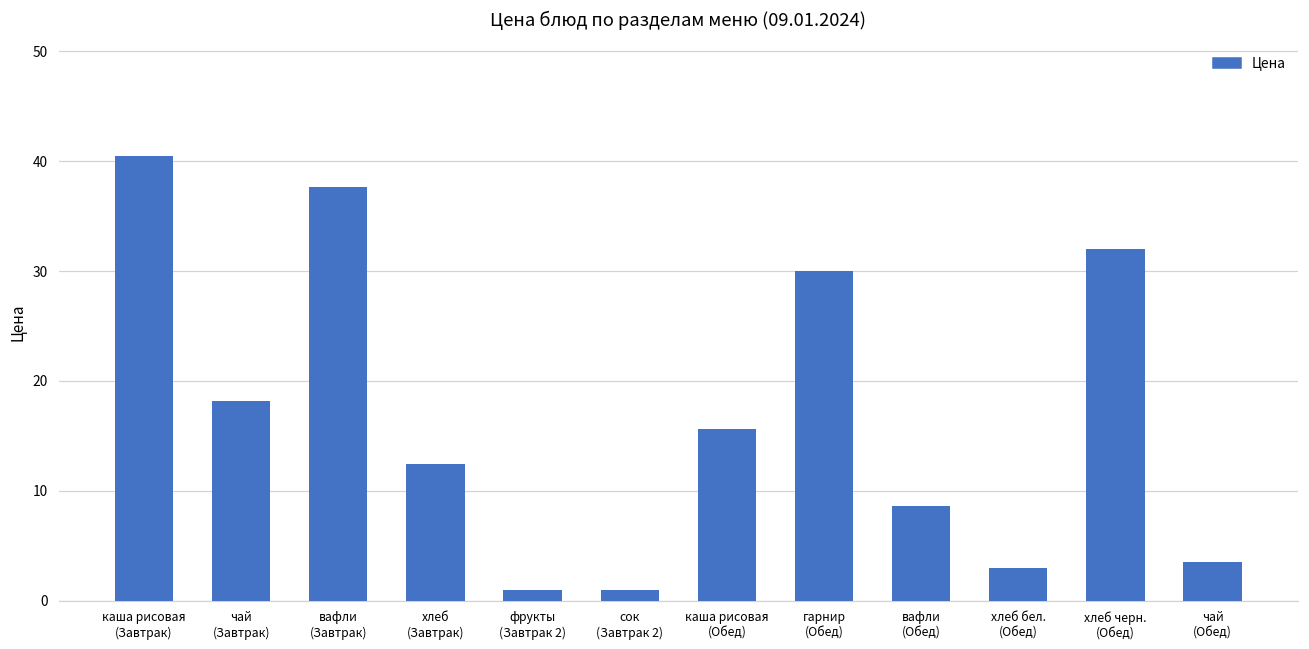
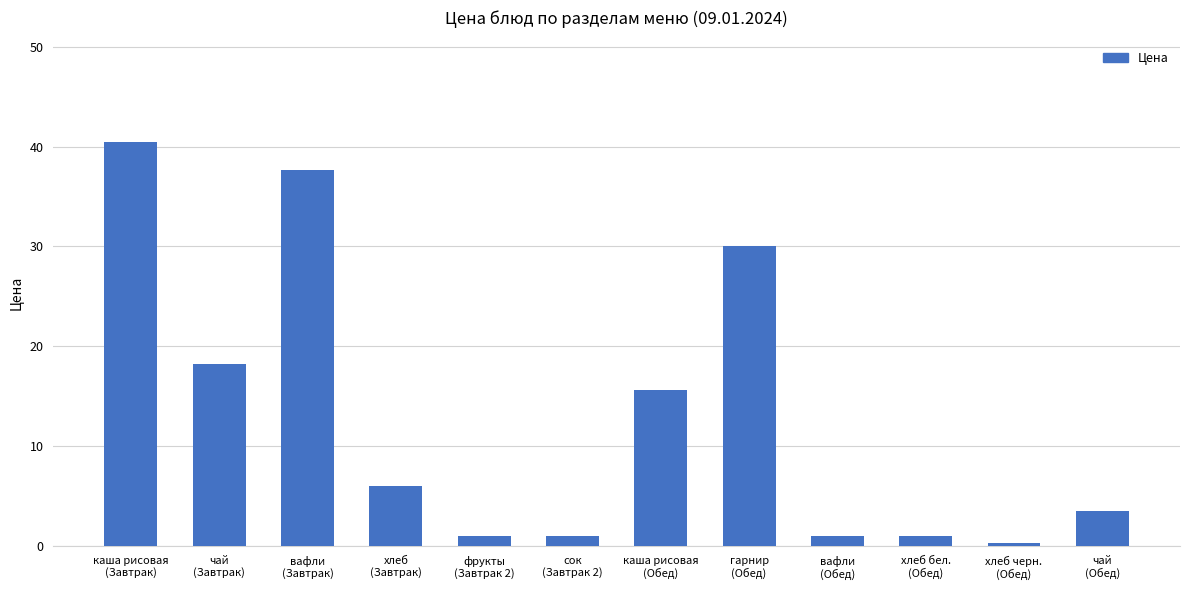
  {
    "каша рисовая (Завтрак)": 41,
    "чай (Завтрак)": 18,
    "вафли (Завтрак)": 38,
-   "хлеб (Завтрак)": 12,
+   "хлеб (Завтрак)": 6,
    "фрукты (Завтрак 2)": 1,
    "сок (Завтрак 2)": 1,
    "каша рисовая (Обед)": 16,
    "гарнир (Обед)": 30,
-   "вафли (Обед)": 9,
-   "хлеб бел. (Обед)": 3,
-   "хлеб черн. (Обед)": 32,
+   "вафли (Обед)": 1,
+   "хлеб бел. (Обед)": 1,
+   "хлеб черн. (Обед)": 0,
    "чай (Обед)": 4
  }
